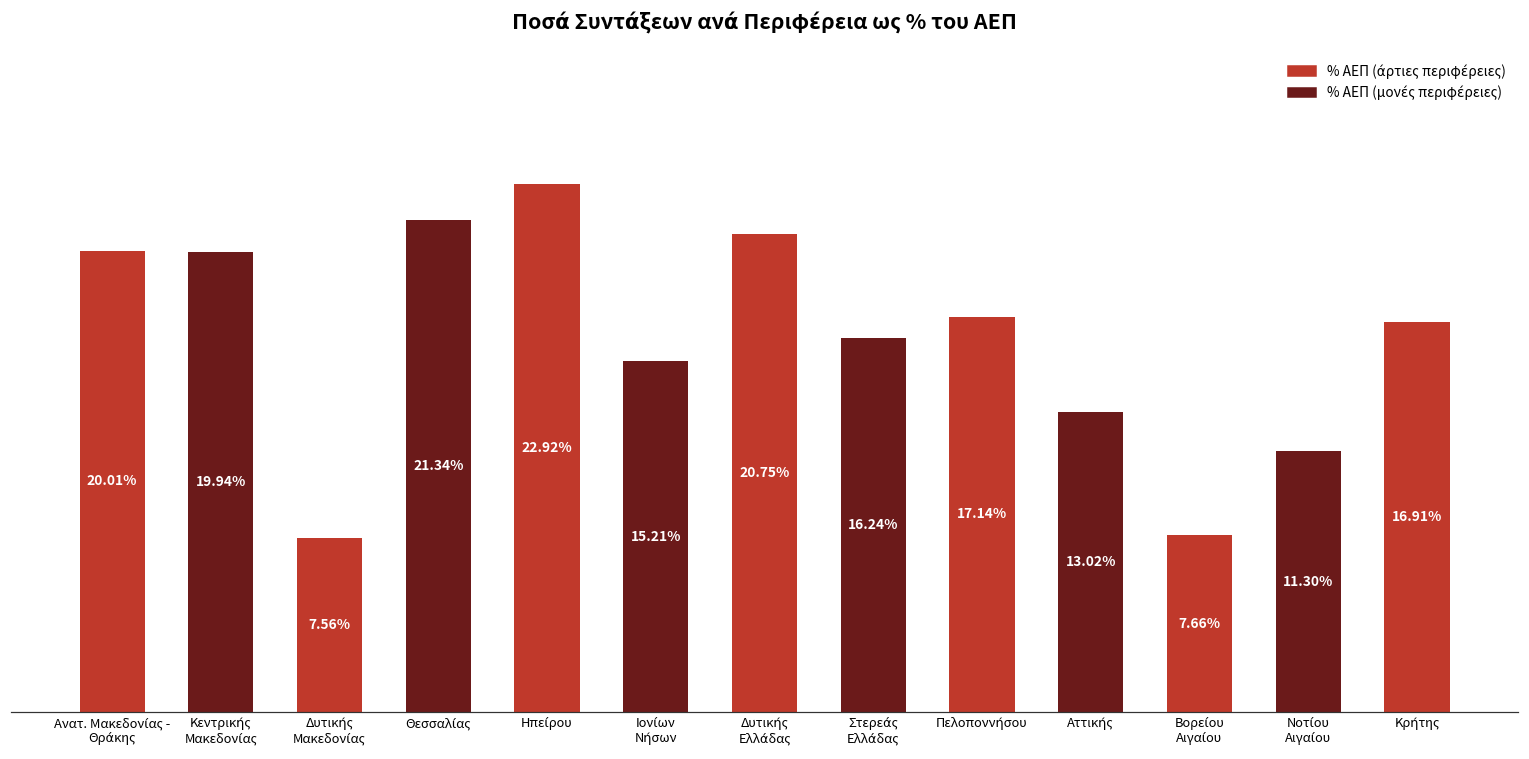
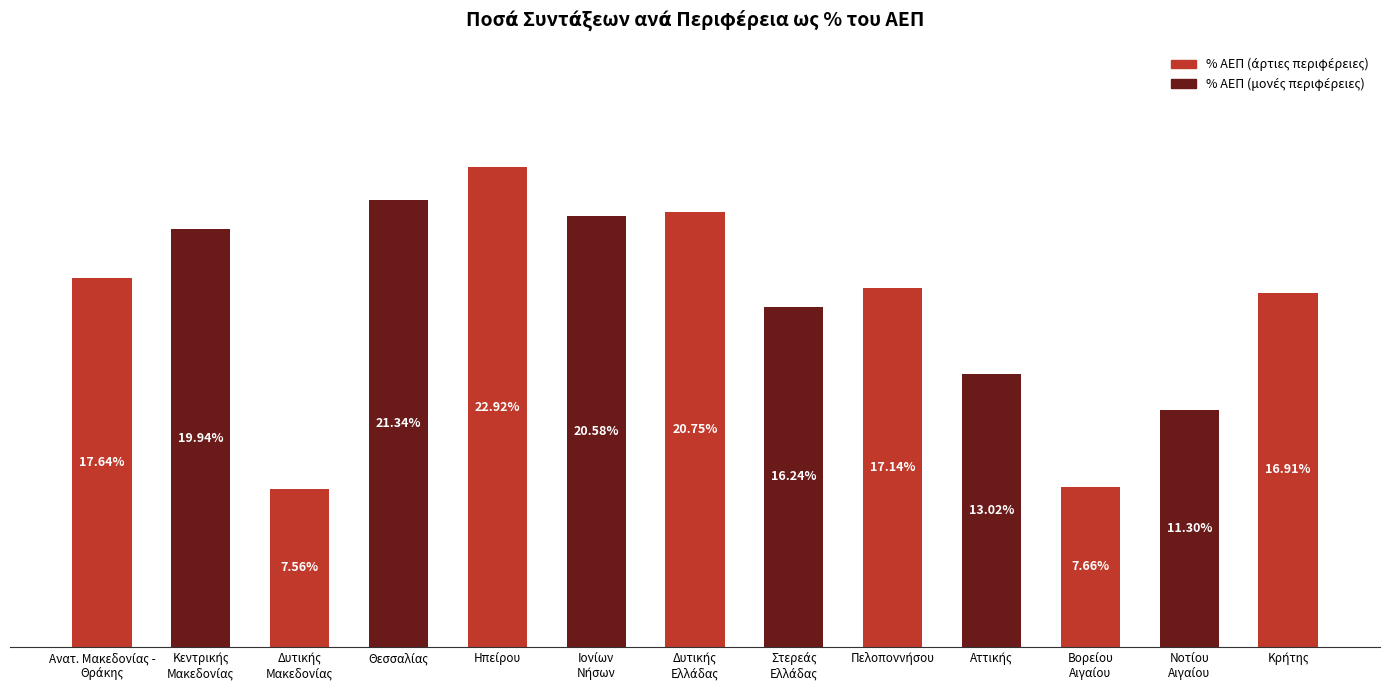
  {
-   "Ανατ. Μακεδονίας - Θράκης": "20.01%",
+   "Ανατ. Μακεδονίας - Θράκης": "17.64%",
    "Κεντρικής Μακεδονίας": "19.94%",
    "Δυτικής Μακεδονίας": "7.56%",
    "Θεσσαλίας": "21.34%",
    "Ηπείρου": "22.92%",
-   "Ιονίων Νήσων": "15.21%",
+   "Ιονίων Νήσων": "20.58%",
    "Δυτικής Ελλάδας": "20.75%",
    "Στερεάς Ελλάδας": "16.24%",
    "Πελοποννήσου": "17.14%",
    "Αττικής": "13.02%",
    "Βορείου Αιγαίου": "7.66%",
    "Νοτίου Αιγαίου": "11.30%",
    "Κρήτης": "16.91%"
  }
